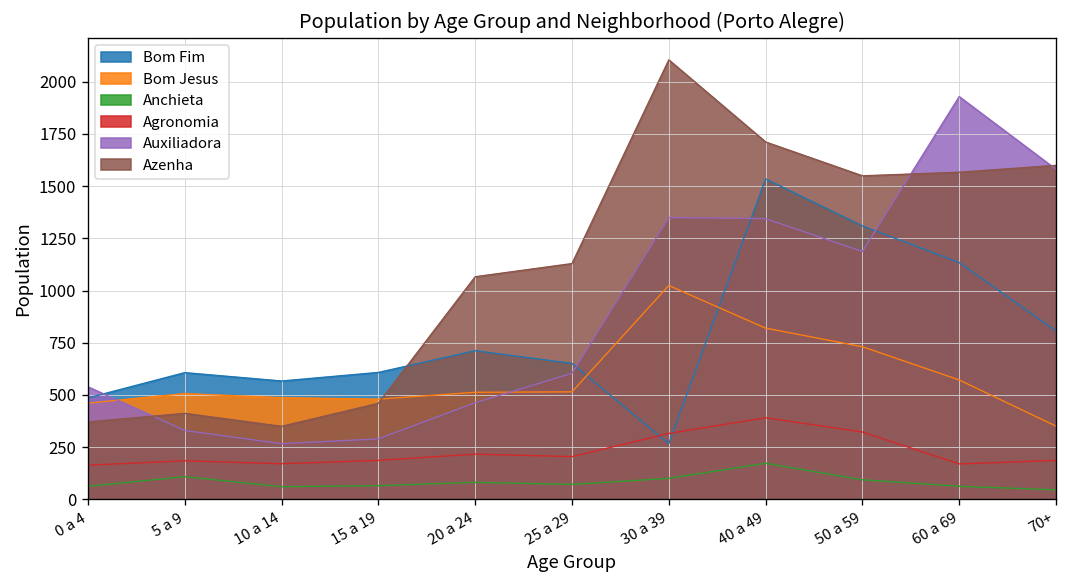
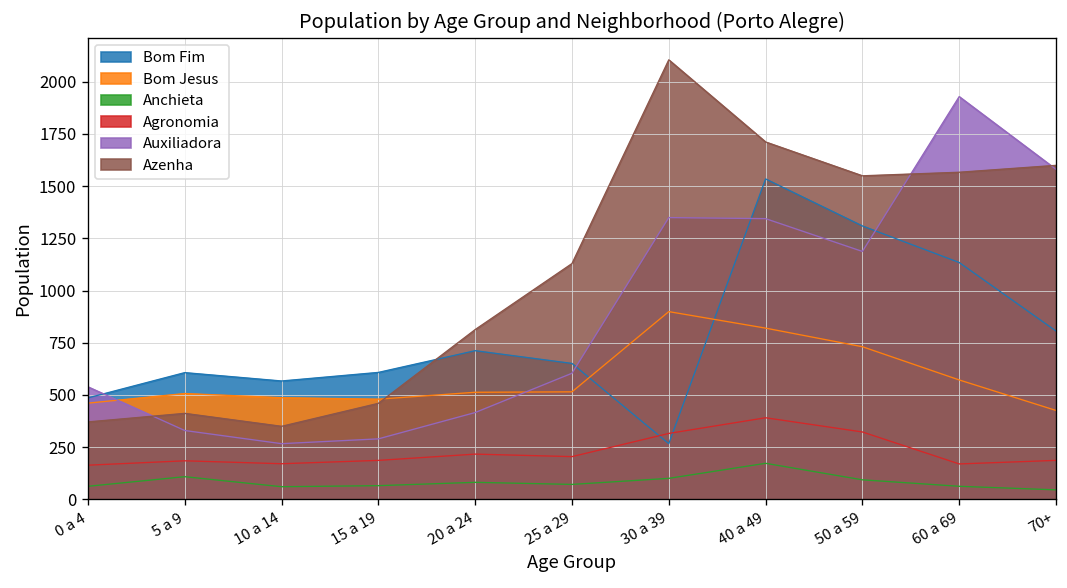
  {
    "Bom Fim": {
      "0 a 4": 490,
      "5 a 9": 610,
      "10 a 14": 570,
      "15 a 19": 610,
      "20 a 24": 710,
      "25 a 29": 650,
      "30 a 39": 270,
      "40 a 49": 1530,
      "50 a 59": 1310,
      "60 a 69": 1130,
      "70+": 810
    },
    "Bom Jesus": {
      "0 a 4": 460,
      "5 a 9": 510,
      "10 a 14": 490,
      "15 a 19": 480,
      "20 a 24": 510,
      "25 a 29": 520,
-     "30 a 39": 1020,
+     "30 a 39": 900,
      "40 a 49": 820,
      "50 a 59": 730,
      "60 a 69": 570,
-     "70+": 350
+     "70+": 430
    },
    "Anchieta": {
      "0 a 4": 60,
      "5 a 9": 110,
      "10 a 14": 60,
      "15 a 19": 70,
      "20 a 24": 80,
      "25 a 29": 70,
      "30 a 39": 100,
      "40 a 49": 170,
      "50 a 59": 90,
      "60 a 69": 60,
      "70+": 50
    },
    "Agronomia": {
      "0 a 4": 160,
      "5 a 9": 190,
      "10 a 14": 170,
      "15 a 19": 190,
      "20 a 24": 220,
      "25 a 29": 210,
      "30 a 39": 320,
      "40 a 49": 390,
      "50 a 59": 320,
      "60 a 69": 170,
      "70+": 190
    },
    "Auxiliadora": {
      "0 a 4": 540,
      "5 a 9": 330,
      "10 a 14": 270,
      "15 a 19": 290,
-     "20 a 24": 460,
+     "20 a 24": 420,
      "25 a 29": 600,
      "30 a 39": 1350,
      "40 a 49": 1340,
      "50 a 59": 1190,
      "60 a 69": 1930,
      "70+": 1580
    },
    "Azenha": {
      "0 a 4": 370,
      "5 a 9": 410,
      "10 a 14": 350,
      "15 a 19": 460,
-     "20 a 24": 1070,
+     "20 a 24": 810,
      "25 a 29": 1130,
      "30 a 39": 2100,
      "40 a 49": 1710,
      "50 a 59": 1550,
      "60 a 69": 1570,
      "70+": 1600
    }
  }
